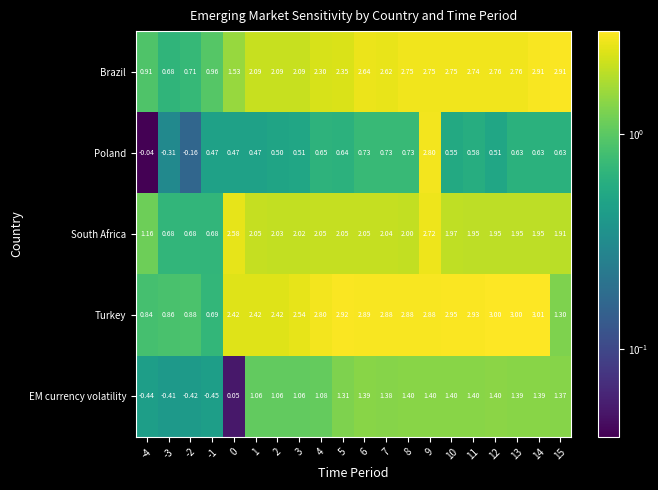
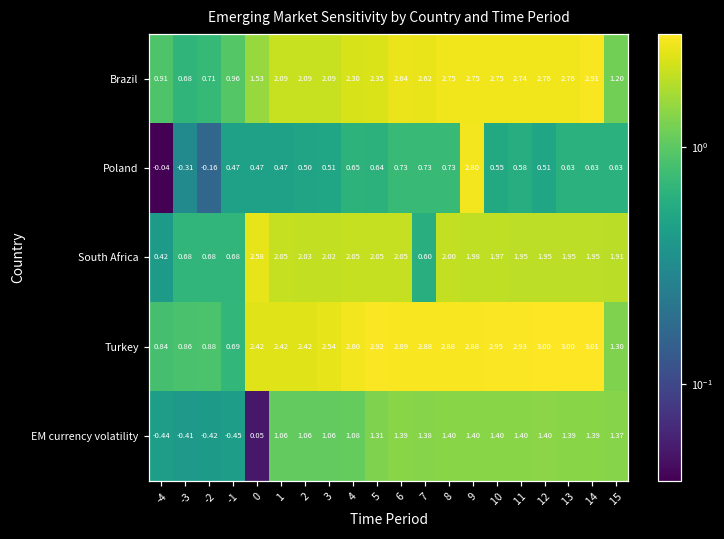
  {
    "Brazil": {
      "-4": 0.91,
      "-3": 0.68,
      "-2": 0.71,
      "-1": 0.96,
      "0": 1.53,
      "1": 2.09,
      "2": 2.09,
      "3": 2.09,
      "4": 2.30,
      "5": 2.35,
      "6": 2.64,
      "7": 2.62,
      "8": 2.75,
      "9": 2.75,
      "10": 2.75,
      "11": 2.74,
      "12": 2.76,
      "13": 2.76,
      "14": 2.91,
-     "15": 2.91
+     "15": 1.20
    },
    "Poland": {
      "-4": -0.04,
      "-3": -0.31,
      "-2": -0.16,
      "-1": 0.47,
      "0": 0.47,
      "1": 0.47,
      "2": 0.50,
      "3": 0.51,
      "4": 0.65,
      "5": 0.64,
      "6": 0.73,
      "7": 0.73,
      "8": 0.73,
      "9": 2.80,
      "10": 0.55,
      "11": 0.58,
      "12": 0.51,
      "13": 0.63,
      "14": 0.63,
      "15": 0.63
    },
    "South Africa": {
-     "-4": 1.16,
+     "-4": 0.42,
      "-3": 0.68,
      "-2": 0.68,
      "-1": 0.68,
      "0": 2.58,
      "1": 2.05,
      "2": 2.03,
      "3": 2.02,
      "4": 2.05,
      "5": 2.05,
      "6": 2.05,
-     "7": 2.04,
+     "7": 0.60,
      "8": 2.00,
-     "9": 2.72,
+     "9": 1.98,
      "10": 1.97,
      "11": 1.95,
      "12": 1.95,
      "13": 1.95,
      "14": 1.95,
      "15": 1.91
    },
    "Turkey": {
      "-4": 0.84,
      "-3": 0.86,
      "-2": 0.88,
      "-1": 0.69,
      "0": 2.42,
      "1": 2.42,
      "2": 2.42,
      "3": 2.54,
      "4": 2.80,
      "5": 2.92,
      "6": 2.89,
      "7": 2.88,
      "8": 2.88,
      "9": 2.88,
      "10": 2.95,
      "11": 2.93,
      "12": 3.00,
      "13": 3.00,
      "14": 3.01,
      "15": 1.30
    },
    "EM currency volatility": {
      "-4": -0.44,
      "-3": -0.41,
      "-2": -0.42,
      "-1": -0.45,
      "0": 0.05,
      "1": 1.06,
      "2": 1.06,
      "3": 1.06,
      "4": 1.08,
      "5": 1.31,
      "6": 1.39,
      "7": 1.38,
      "8": 1.40,
      "9": 1.40,
      "10": 1.40,
      "11": 1.40,
      "12": 1.40,
      "13": 1.39,
      "14": 1.39,
      "15": 1.37
    }
  }
